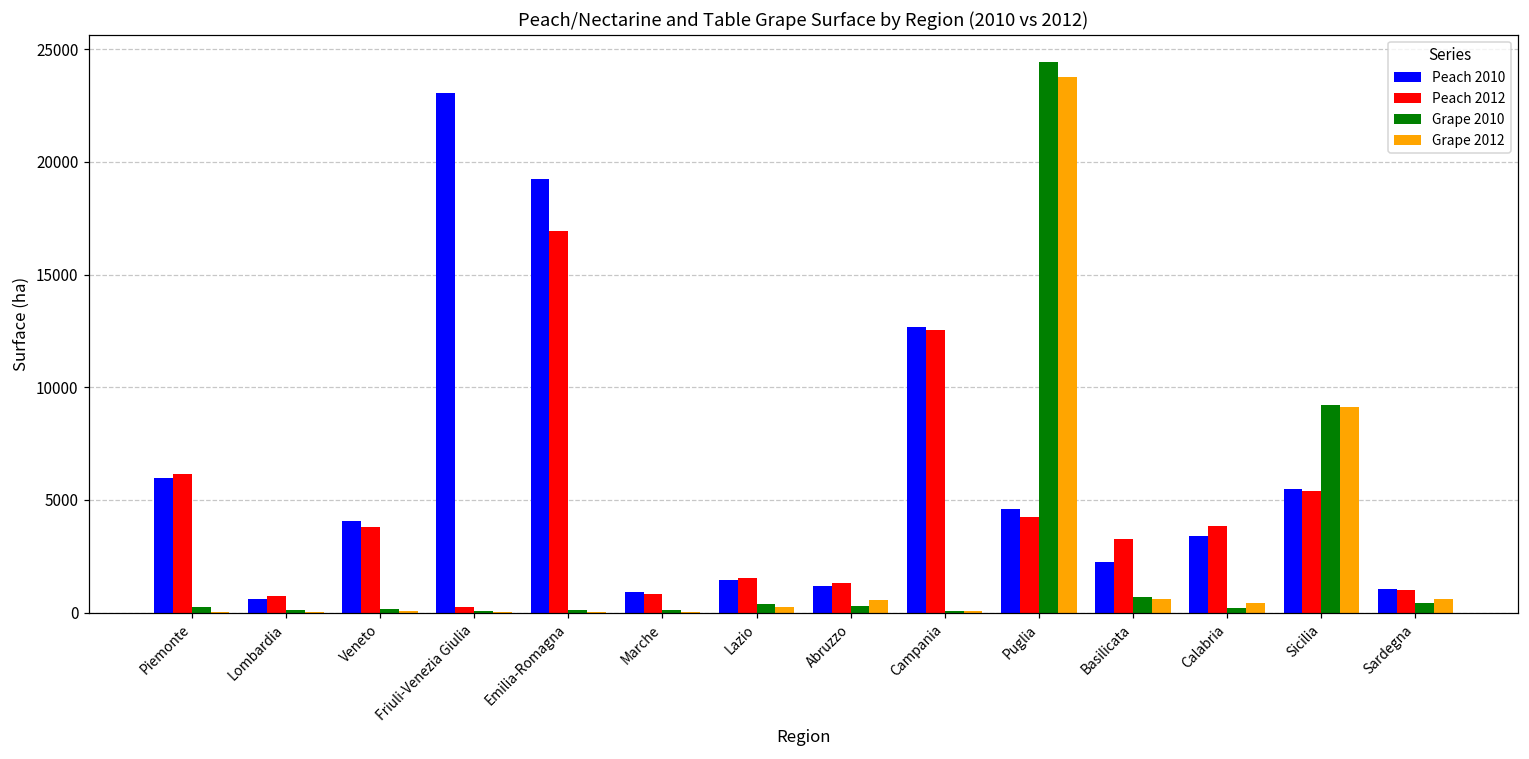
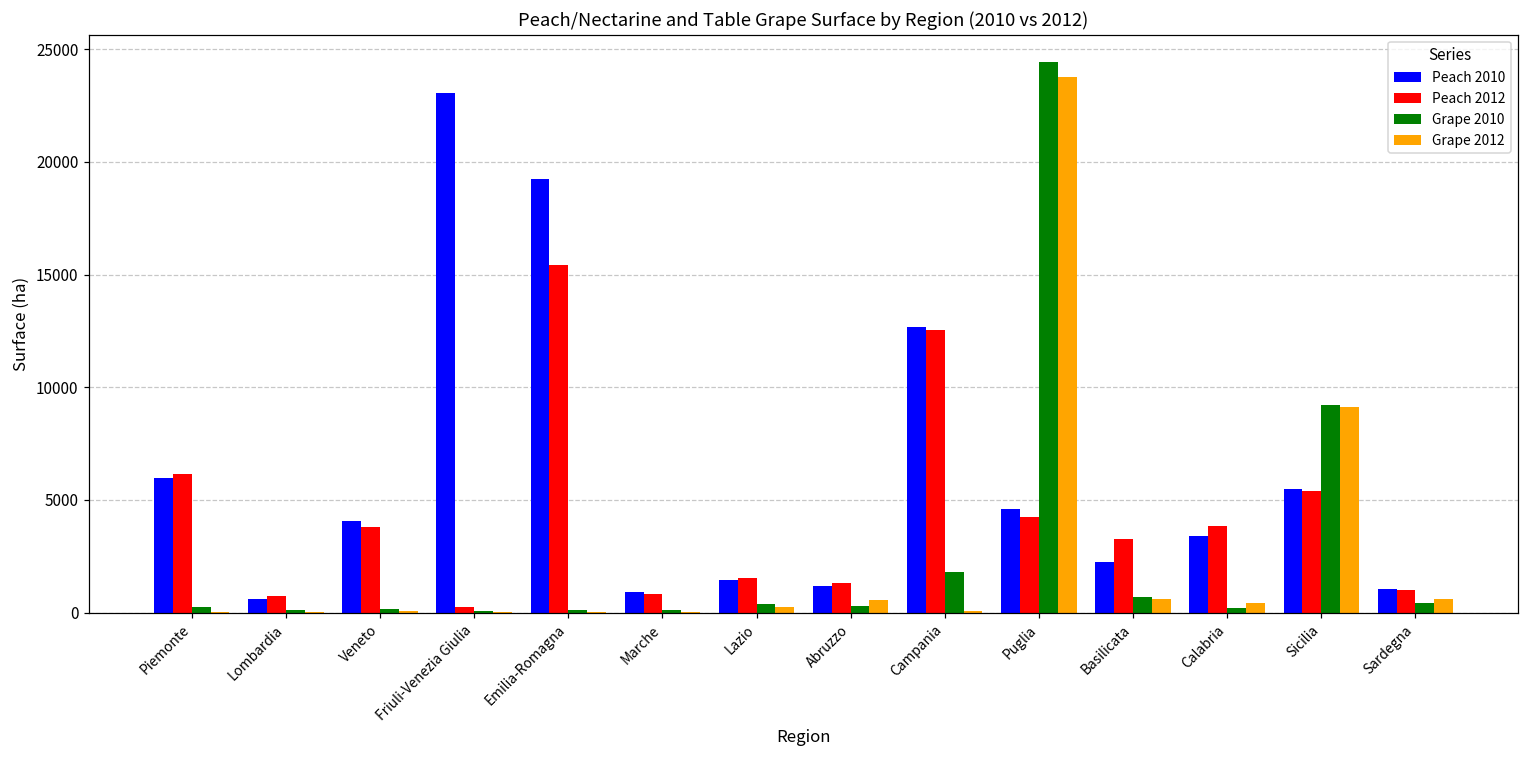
  {
    "Peach 2010": {
      "Piemonte": 6000,
      "Lombardia": 600,
      "Veneto": 4100,
      "Friuli-Venezia Giulia": 23100,
      "Emilia-Romagna": 19200,
      "Marche": 900,
      "Lazio": 1400,
      "Abruzzo": 1200,
      "Campania": 12700,
      "Puglia": 4600,
      "Basilicata": 2200,
      "Calabria": 3400,
      "Sicilia": 5500,
      "Sardegna": 1100
    },
    "Peach 2012": {
      "Piemonte": 6100,
      "Lombardia": 700,
      "Veneto": 3800,
      "Friuli-Venezia Giulia": 200,
-     "Emilia-Romagna": 16900,
+     "Emilia-Romagna": 15400,
      "Marche": 800,
      "Lazio": 1500,
      "Abruzzo": 1300,
      "Campania": 12500,
      "Puglia": 4200,
      "Basilicata": 3300,
      "Calabria": 3800,
      "Sicilia": 5400,
      "Sardegna": 1000
    },
    "Grape 2010": {
      "Piemonte": 300,
      "Veneto": 200,
      "Lazio": 400,
      "Abruzzo": 300,
-     "Campania": 100,
+     "Campania": 1800,
      "Puglia": 24400,
      "Basilicata": 700,
      "Calabria": 200,
      "Sicilia": 9200,
      "Sardegna": 400
    },
    "Grape 2012": {
      "Lazio": 200,
      "Abruzzo": 600,
      "Puglia": 23800,
      "Basilicata": 600,
      "Calabria": 400,
      "Sicilia": 9100,
      "Sardegna": 600
    }
  }
